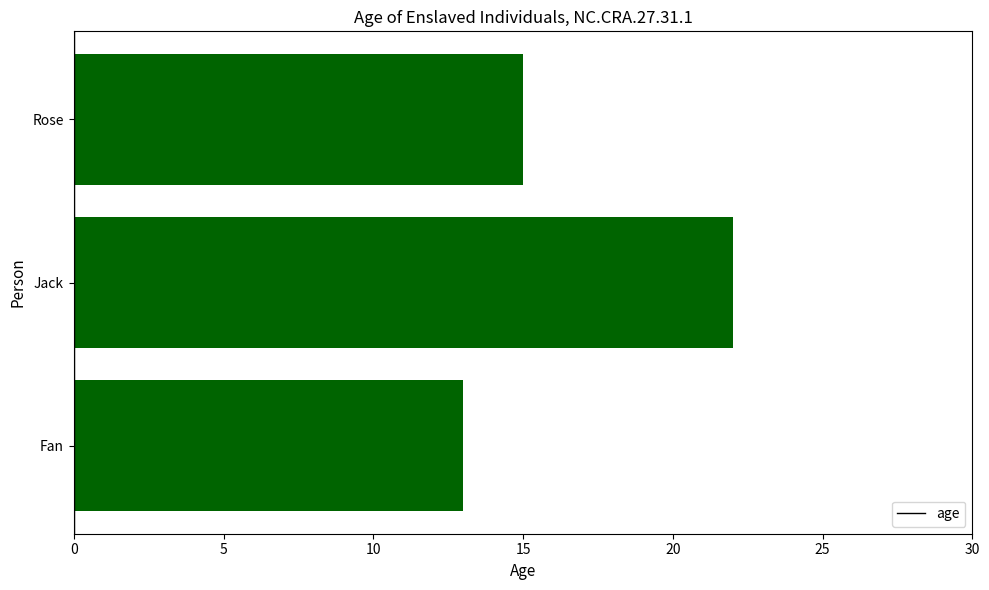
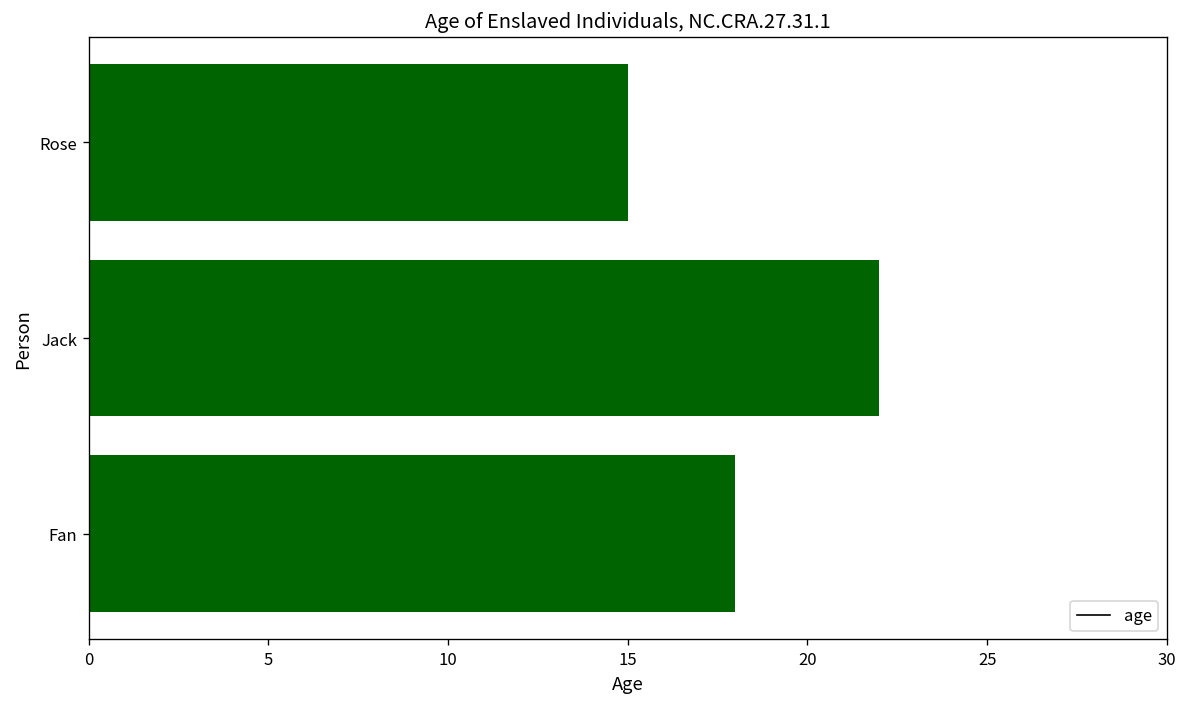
  {
    "Rose": 15,
    "Jack": 22,
-   "Fan": 13
+   "Fan": 18
  }
